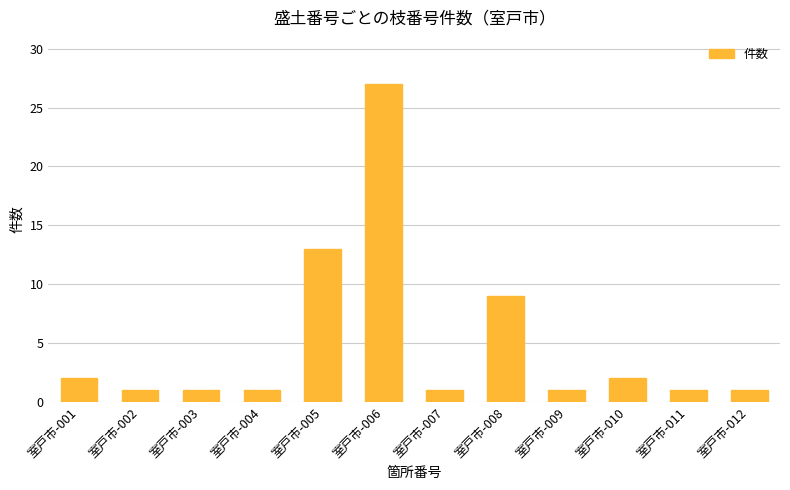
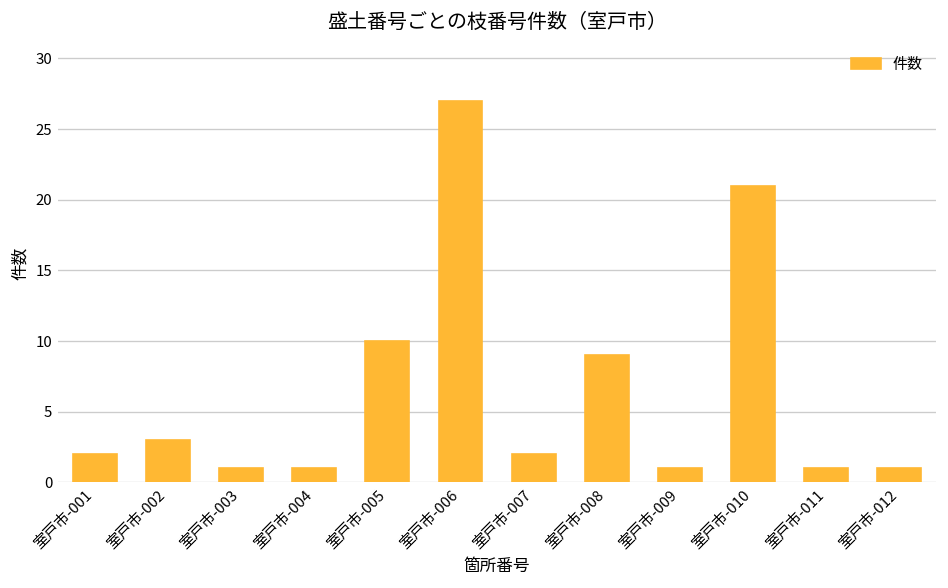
  {
    "室戸市-001": 2,
-   "室戸市-002": 1,
+   "室戸市-002": 3,
    "室戸市-003": 1,
    "室戸市-004": 1,
-   "室戸市-005": 13,
+   "室戸市-005": 10,
    "室戸市-006": 27,
-   "室戸市-007": 1,
+   "室戸市-007": 2,
    "室戸市-008": 9,
    "室戸市-009": 1,
-   "室戸市-010": 2,
+   "室戸市-010": 21,
    "室戸市-011": 1,
    "室戸市-012": 1
  }
